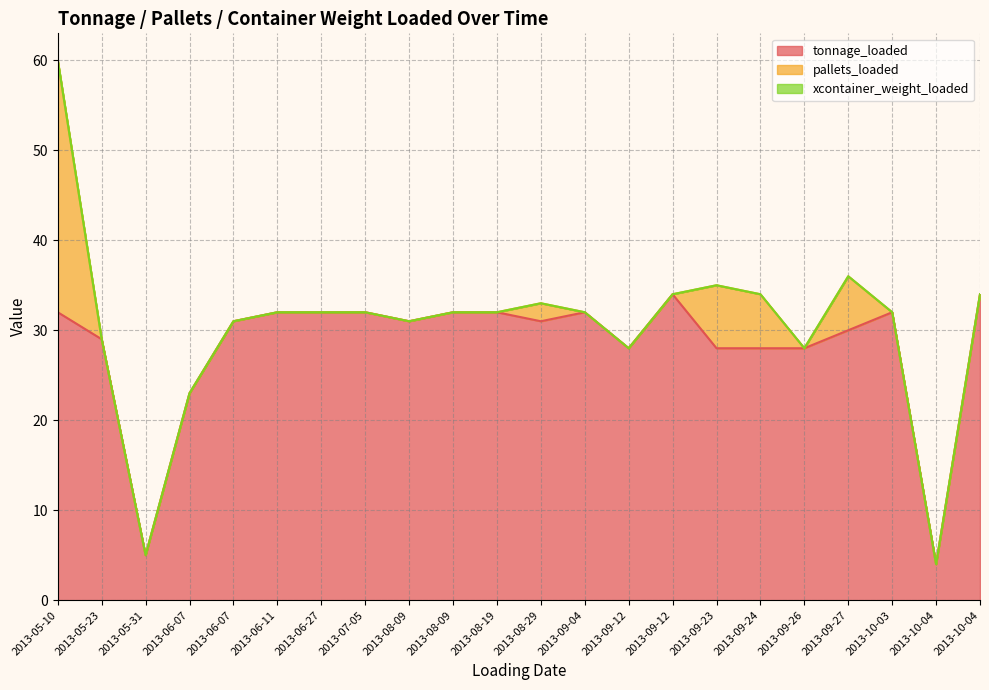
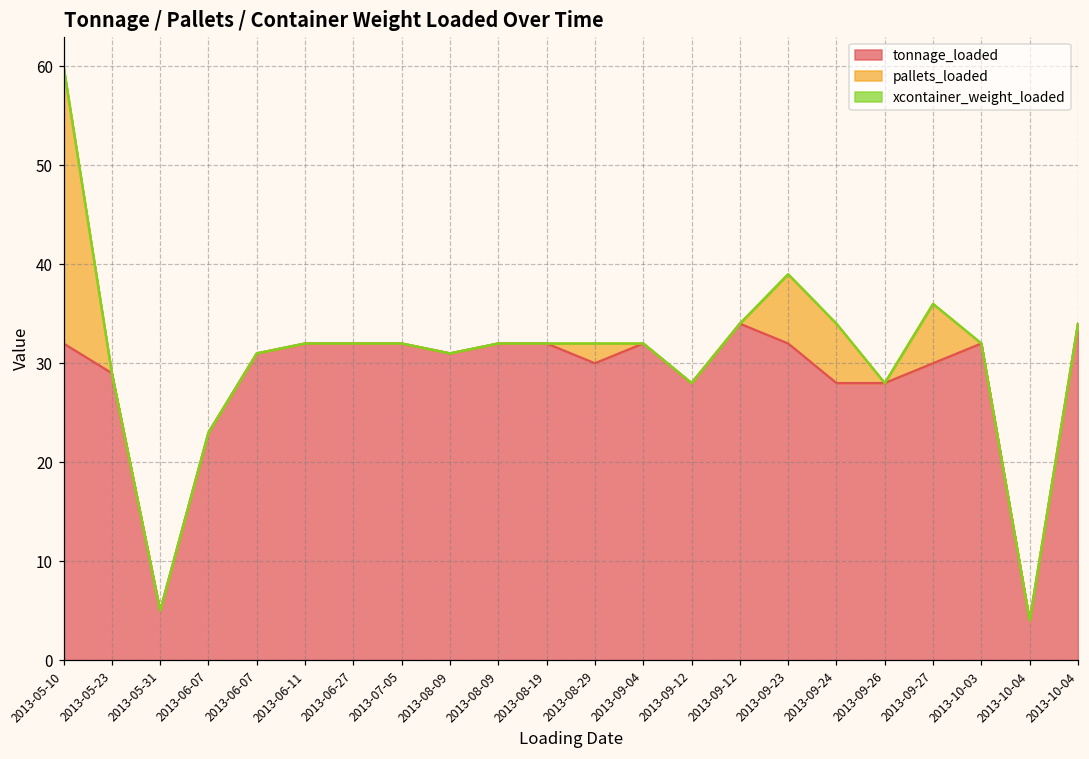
  {
    "tonnage_loaded": {
      "2013-05-10": 32,
-     "2013-08-29": 31,
-     "2013-09-23": 28,
+     "2013-08-29": 30,
+     "2013-09-23": 32,
      "2013-09-24": 28,
      "2013-09-27": 30
    }
  }
